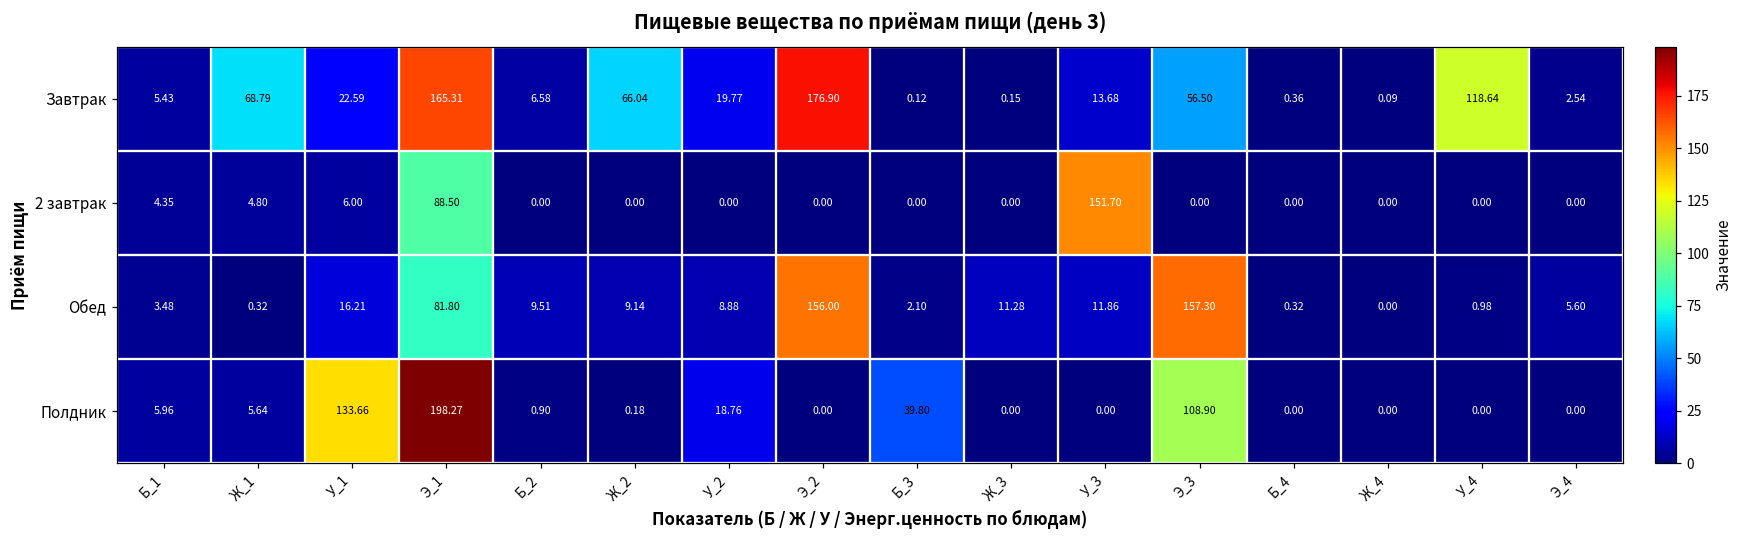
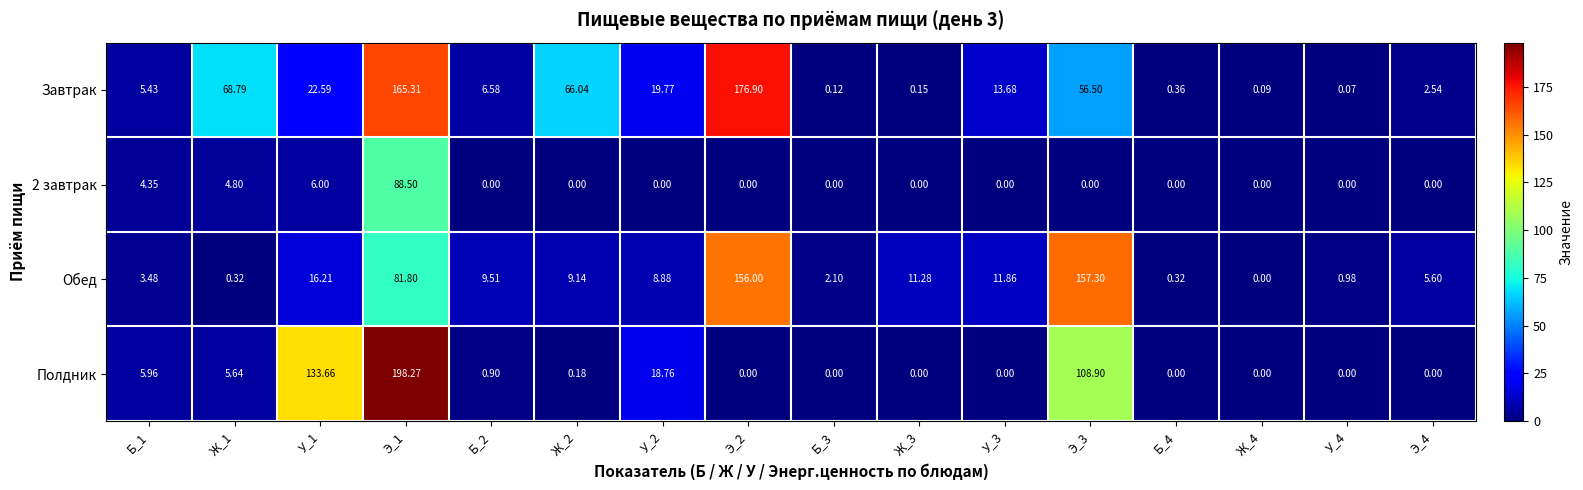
  {
    "Завтрак": {
      "Б_1": 5.43,
      "Ж_1": 68.79,
      "У_1": 22.59,
      "Э_1": 165.31,
      "Б_2": 6.58,
      "Ж_2": 66.04,
      "У_2": 19.77,
      "Э_2": 176.90,
      "Б_3": 0.12,
      "Ж_3": 0.15,
      "У_3": 13.68,
      "Э_3": 56.50,
      "Б_4": 0.36,
      "Ж_4": 0.09,
-     "У_4": 118.64,
+     "У_4": 0.07,
      "Э_4": 2.54
    },
    "2 завтрак": {
      "Б_1": 4.35,
      "Ж_1": 4.80,
      "У_1": 6.00,
      "Э_1": 88.50,
      "Б_2": 0.00,
      "Ж_2": 0.00,
      "У_2": 0.00,
      "Э_2": 0.00,
      "Б_3": 0.00,
      "Ж_3": 0.00,
-     "У_3": 151.70,
+     "У_3": 0.00,
      "Э_3": 0.00,
      "Б_4": 0.00,
      "Ж_4": 0.00,
      "У_4": 0.00,
      "Э_4": 0.00
    },
    "Обед": {
      "Б_1": 3.48,
      "Ж_1": 0.32,
      "У_1": 16.21,
      "Э_1": 81.80,
      "Б_2": 9.51,
      "Ж_2": 9.14,
      "У_2": 8.88,
      "Э_2": 156.00,
      "Б_3": 2.10,
      "Ж_3": 11.28,
      "У_3": 11.86,
      "Э_3": 157.30,
      "Б_4": 0.32,
      "Ж_4": 0.00,
      "У_4": 0.98,
      "Э_4": 5.60
    },
    "Полдник": {
      "Б_1": 5.96,
      "Ж_1": 5.64,
      "У_1": 133.66,
      "Э_1": 198.27,
      "Б_2": 0.90,
      "Ж_2": 0.18,
      "У_2": 18.76,
      "Э_2": 0.00,
-     "Б_3": 39.80,
+     "Б_3": 0.00,
      "Ж_3": 0.00,
      "У_3": 0.00,
      "Э_3": 108.90,
      "Б_4": 0.00,
      "Ж_4": 0.00,
      "У_4": 0.00,
      "Э_4": 0.00
    }
  }
